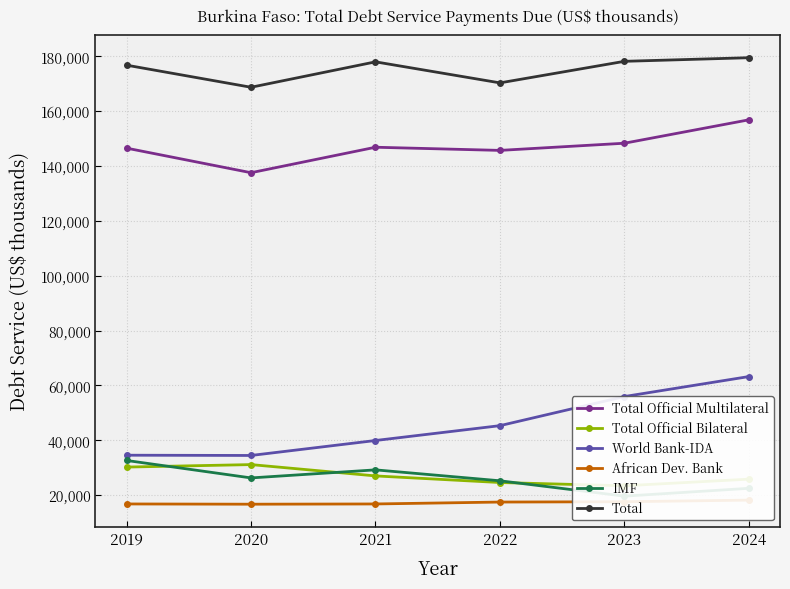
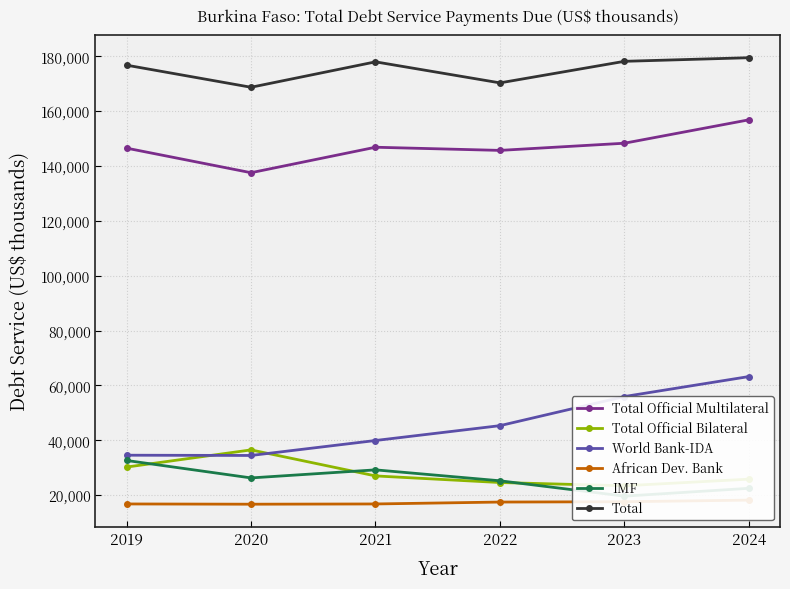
  {
    "Total Official Bilateral": {
      "2019": "30,000",
-     "2020": "31,000",
+     "2020": "37,000",
      "2021": "27,000"
    },
    "African Dev. Bank": {
      "2019": "17,000",
      "2020": "17,000",
      "2021": "17,000",
      "2022": "17,000"
    },
    "IMF": {
      "2019": "33,000",
      "2020": "26,000",
      "2021": "29,000"
    },
    "Total": {
      "2019": "177,000",
      "2020": "169,000",
      "2021": "178,000",
      "2022": "170,000",
      "2023": "178,000",
      "2024": "180,000"
    }
  }
